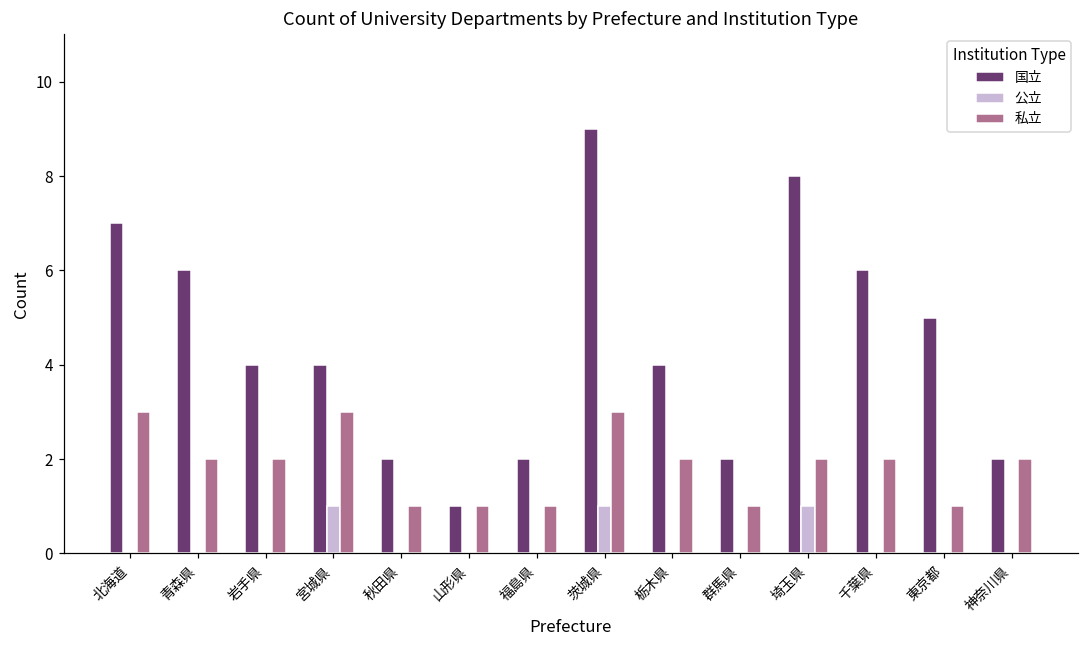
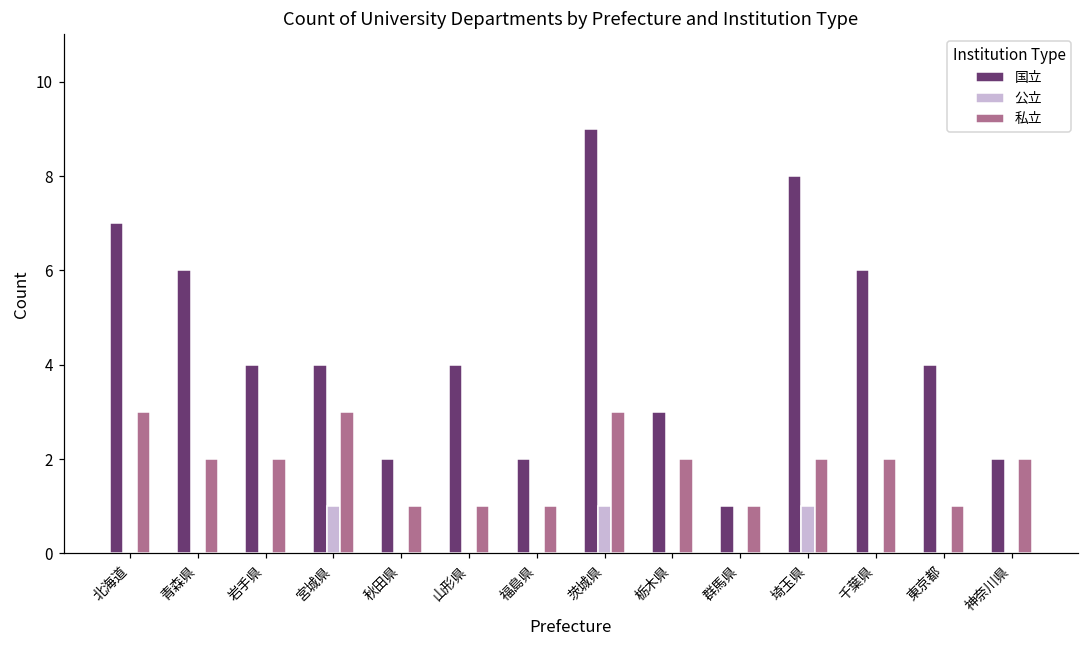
  {
    "国立": {
      "北海道": 7,
      "青森県": 6,
      "岩手県": 4,
      "宮城県": 4,
      "秋田県": 2,
-     "山形県": 1,
+     "山形県": 4,
      "福島県": 2,
      "茨城県": 9,
-     "栃木県": 4,
-     "群馬県": 2,
+     "栃木県": 3,
+     "群馬県": 1,
      "埼玉県": 8,
      "千葉県": 6,
-     "東京都": 5,
+     "東京都": 4,
      "神奈川県": 2
    },
    "公立": {
      "北海道": 0,
      "青森県": 0,
      "岩手県": 0,
      "宮城県": 1,
      "秋田県": 0,
      "山形県": 0,
      "福島県": 0,
      "茨城県": 1,
      "栃木県": 0,
      "群馬県": 0,
      "埼玉県": 1,
      "千葉県": 0,
      "東京都": 0,
      "神奈川県": 0
    },
    "私立": {
      "北海道": 3,
      "青森県": 2,
      "岩手県": 2,
      "宮城県": 3,
      "秋田県": 1,
      "山形県": 1,
      "福島県": 1,
      "茨城県": 3,
      "栃木県": 2,
      "群馬県": 1,
      "埼玉県": 2,
      "千葉県": 2,
      "東京都": 1,
      "神奈川県": 2
    }
  }
